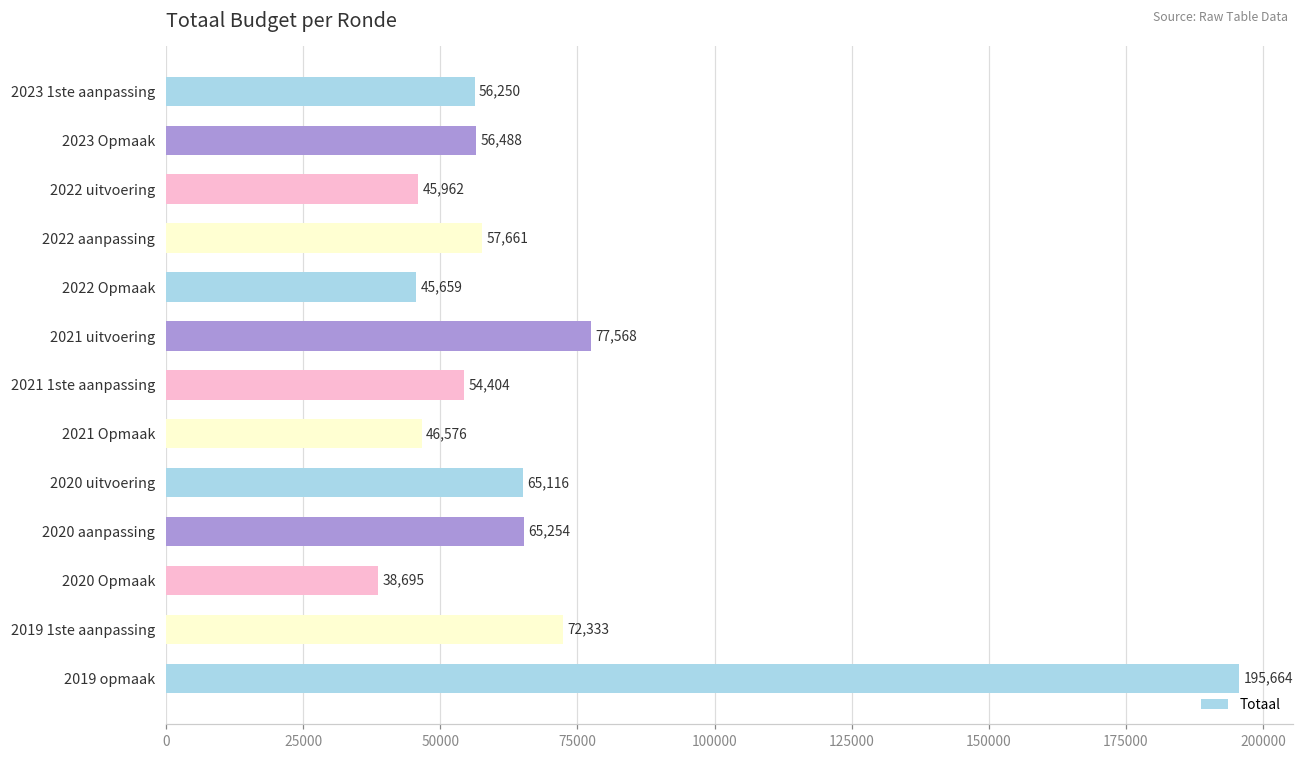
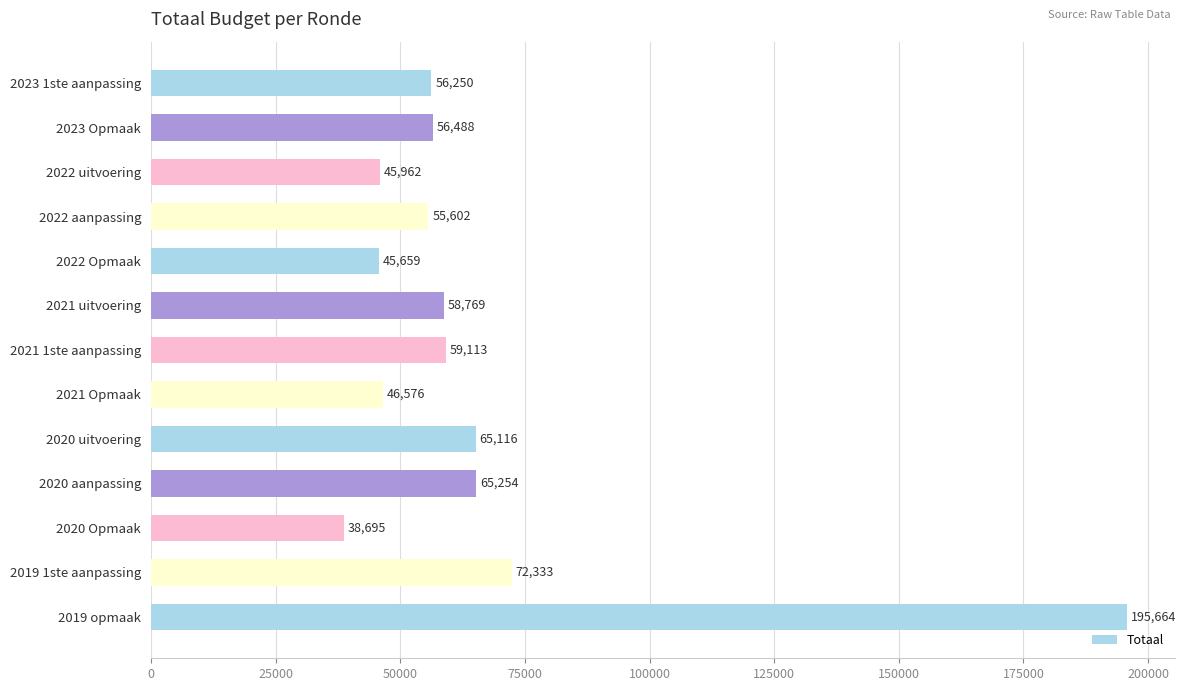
  {
    "2023 1ste aanpassing": "56,250",
    "2023 Opmaak": "56,488",
    "2022 uitvoering": "45,962",
-   "2022 aanpassing": "57,661",
+   "2022 aanpassing": "55,602",
    "2022 Opmaak": "45,659",
-   "2021 uitvoering": "77,568",
-   "2021 1ste aanpassing": "54,404",
+   "2021 uitvoering": "58,769",
+   "2021 1ste aanpassing": "59,113",
    "2021 Opmaak": "46,576",
    "2020 uitvoering": "65,116",
    "2020 aanpassing": "65,254",
    "2020 Opmaak": "38,695",
    "2019 1ste aanpassing": "72,333",
    "2019 opmaak": "195,664"
  }
